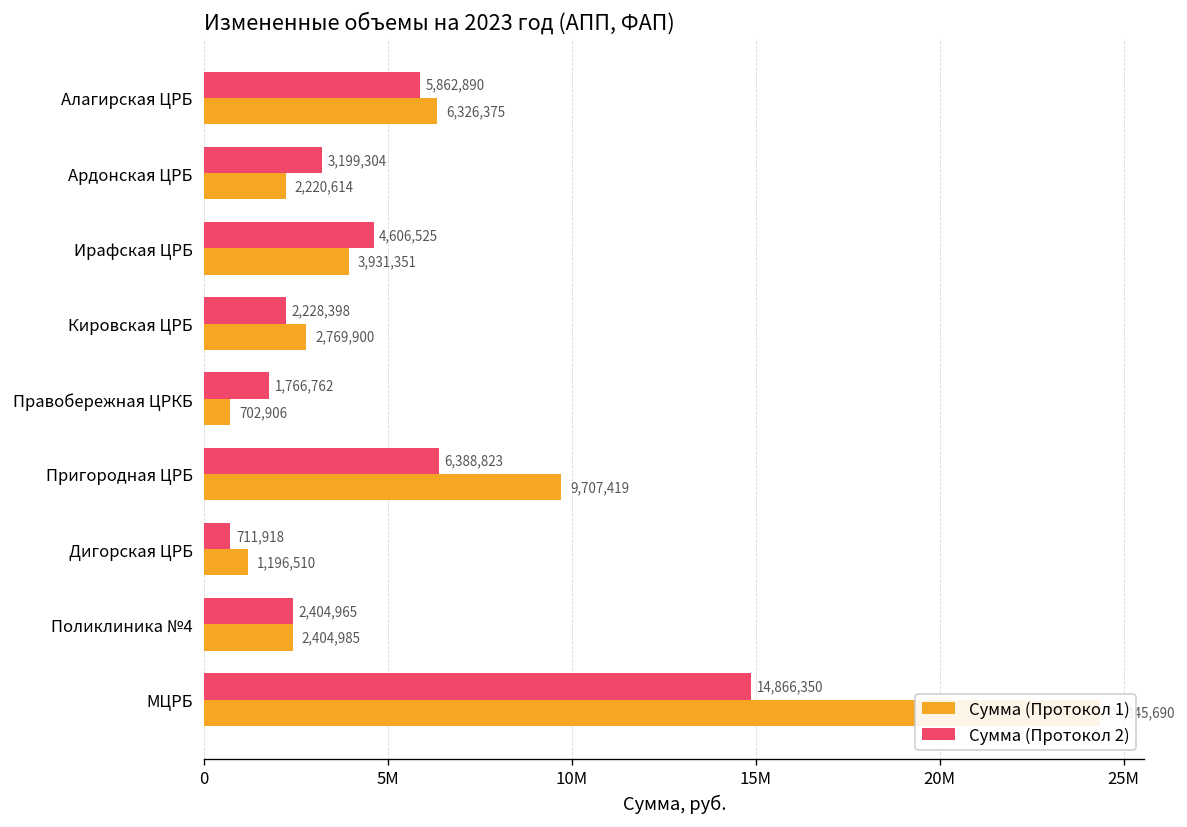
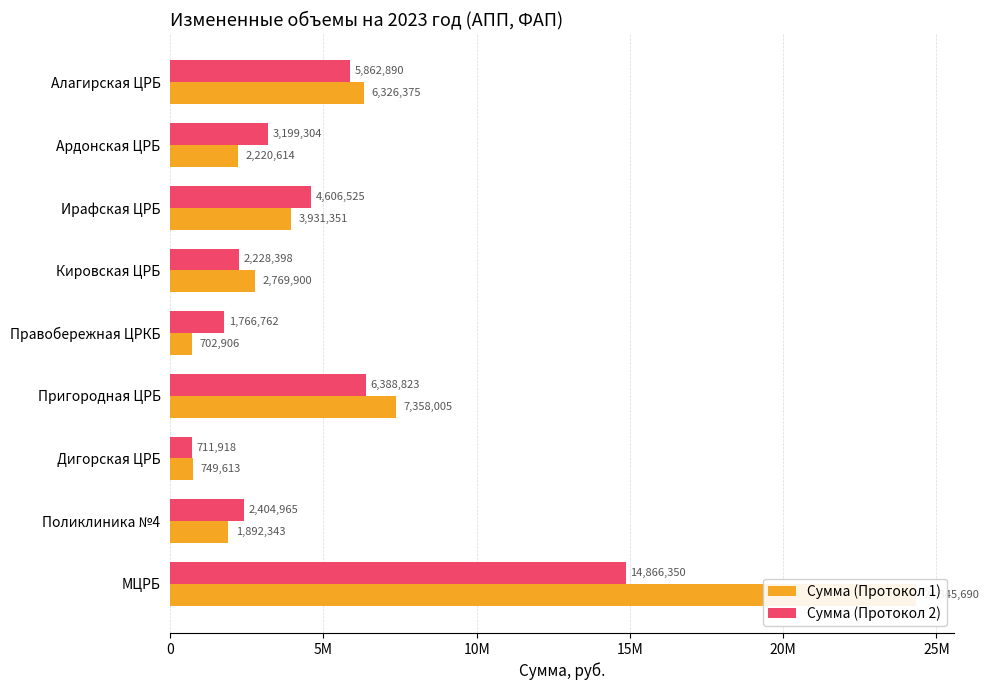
  {
    "Сумма (Протокол 1)": {
      "Алагирская ЦРБ": "6,326,375",
      "Ардонская ЦРБ": "2,220,614",
      "Ирафская ЦРБ": "3,931,351",
      "Кировская ЦРБ": "2,769,900",
      "Правобережная ЦРКБ": "702,906",
-     "Пригородная ЦРБ": "9,707,419",
-     "Дигорская ЦРБ": "1,196,510",
-     "Поликлиника №4": "2,404,985"
+     "Пригородная ЦРБ": "7,358,005",
+     "Дигорская ЦРБ": "749,613",
+     "Поликлиника №4": "1,892,343"
    },
    "Сумма (Протокол 2)": {
      "Алагирская ЦРБ": "5,862,890",
      "Ардонская ЦРБ": "3,199,304",
      "Ирафская ЦРБ": "4,606,525",
      "Кировская ЦРБ": "2,228,398",
      "Правобережная ЦРКБ": "1,766,762",
      "Пригородная ЦРБ": "6,388,823",
      "Дигорская ЦРБ": "711,918",
      "Поликлиника №4": "2,404,965",
      "МЦРБ": "14,866,350"
    }
  }
